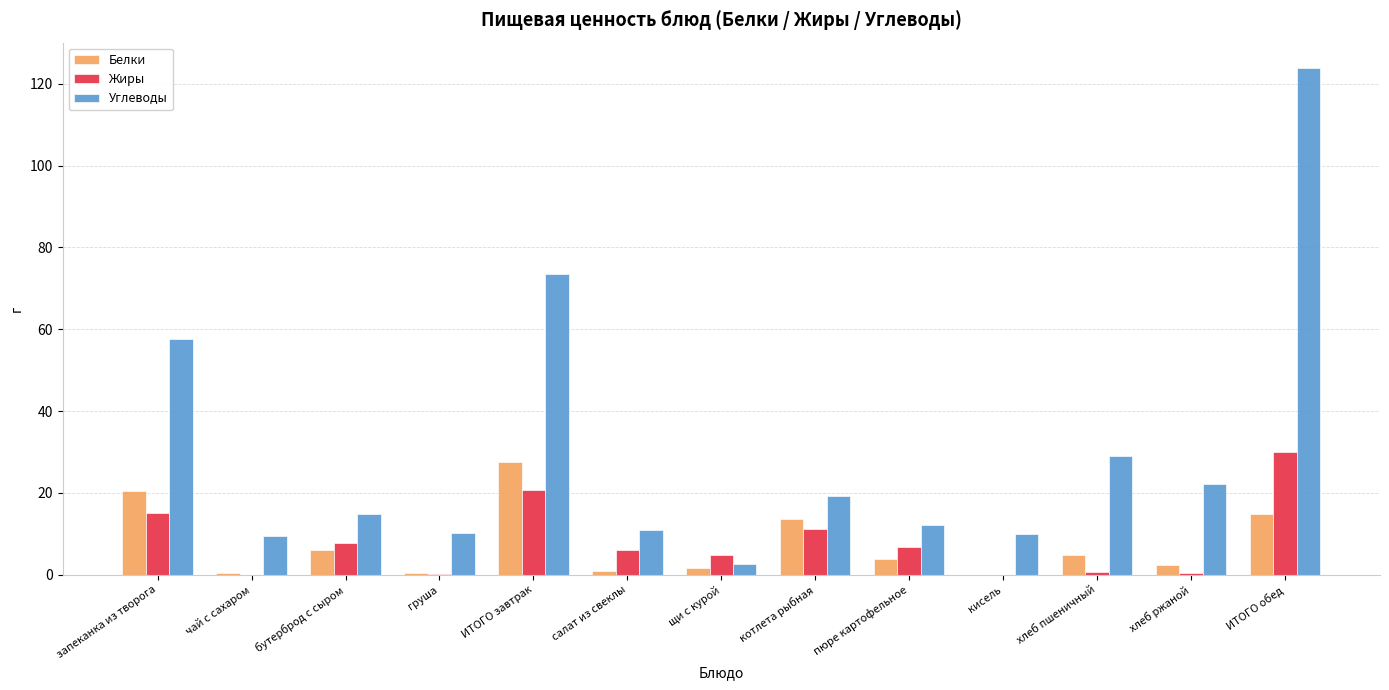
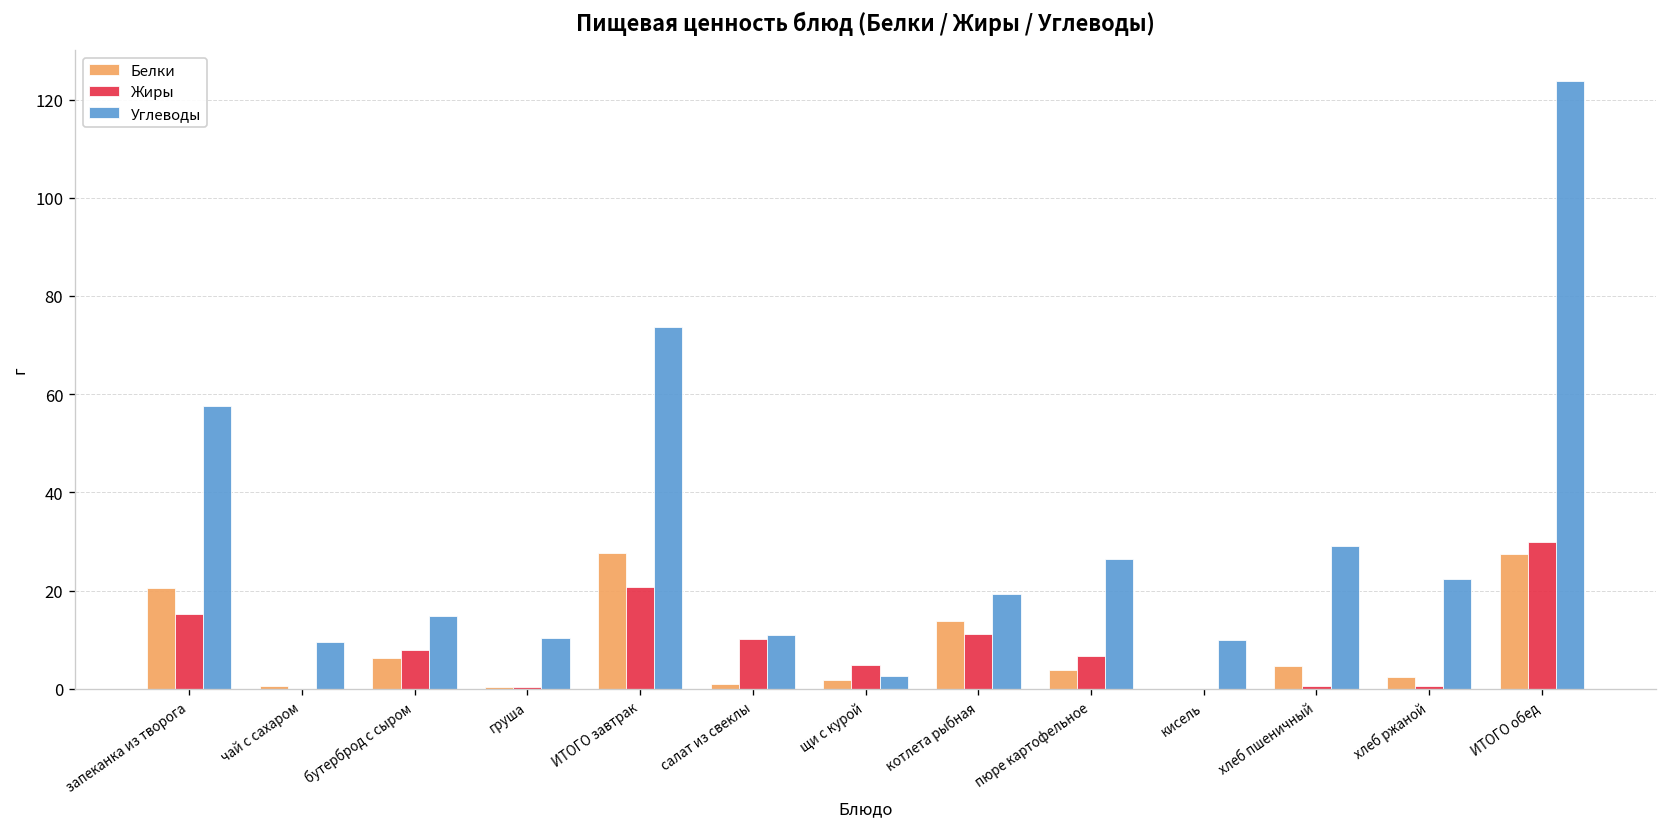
  {
    "Белки": {
      "запеканка из творога": 21,
      "бутерброд с сыром": 6,
      "ИТОГО завтрак": 28,
      "салат из свеклы": 1,
      "щи с курой": 2,
      "котлета рыбная": 14,
      "пюре картофельное": 4,
      "кисель": 0,
      "хлеб пшеничный": 5,
      "хлеб ржаной": 2,
-     "ИТОГО обед": 15
+     "ИТОГО обед": 27
    },
    "Жиры": {
      "запеканка из творога": 15,
      "чай с сахаром": 0,
      "бутерброд с сыром": 8,
      "ИТОГО завтрак": 21,
-     "салат из свеклы": 6,
+     "салат из свеклы": 10,
      "щи с курой": 5,
      "котлета рыбная": 11,
      "пюре картофельное": 7,
      "кисель": 0,
      "ИТОГО обед": 30
    },
    "Углеводы": {
      "запеканка из творога": 58,
      "чай с сахаром": 9,
      "бутерброд с сыром": 15,
      "груша": 10,
      "ИТОГО завтрак": 74,
      "салат из свеклы": 11,
      "щи с курой": 3,
      "котлета рыбная": 19,
-     "пюре картофельное": 12,
+     "пюре картофельное": 26,
      "кисель": 10,
      "хлеб пшеничный": 29,
      "хлеб ржаной": 22,
      "ИТОГО обед": 124
    }
  }
